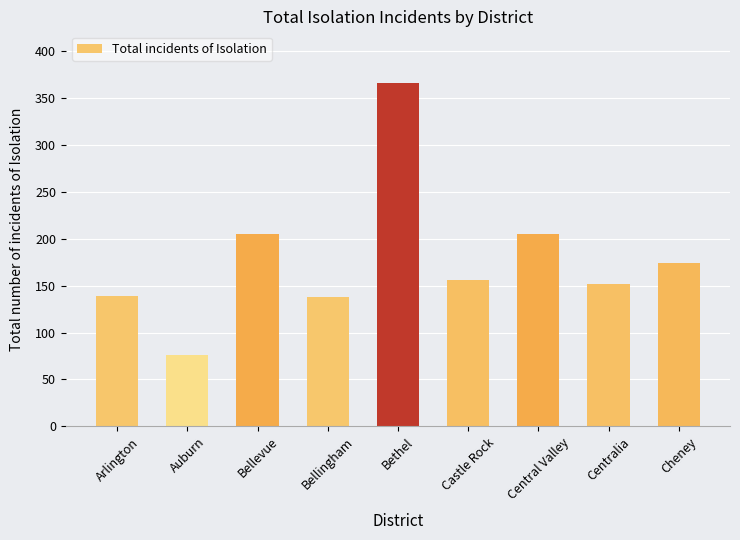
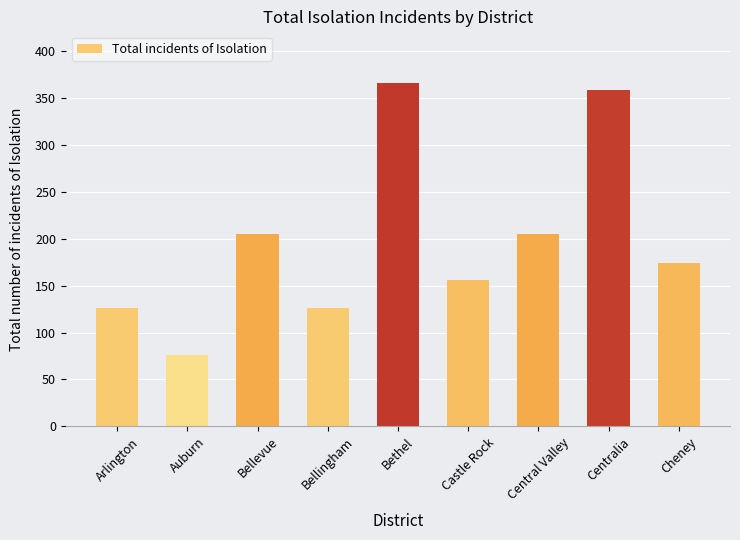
  {
-   "Arlington": 140,
+   "Arlington": 130,
    "Auburn": 80,
    "Bellevue": 210,
-   "Bellingham": 140,
+   "Bellingham": 130,
    "Bethel": 370,
    "Castle Rock": 160,
    "Central Valley": 210,
-   "Centralia": 150,
+   "Centralia": 360,
    "Cheney": 170
  }
